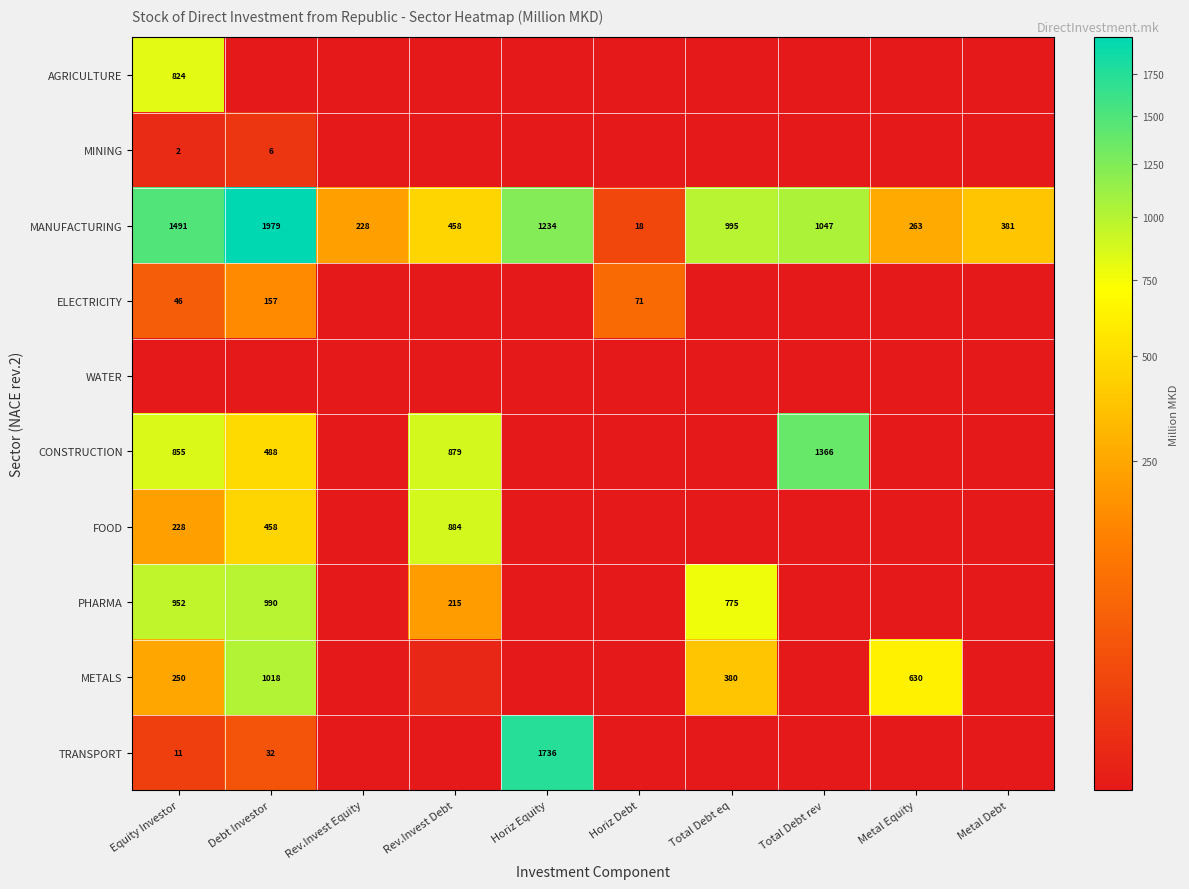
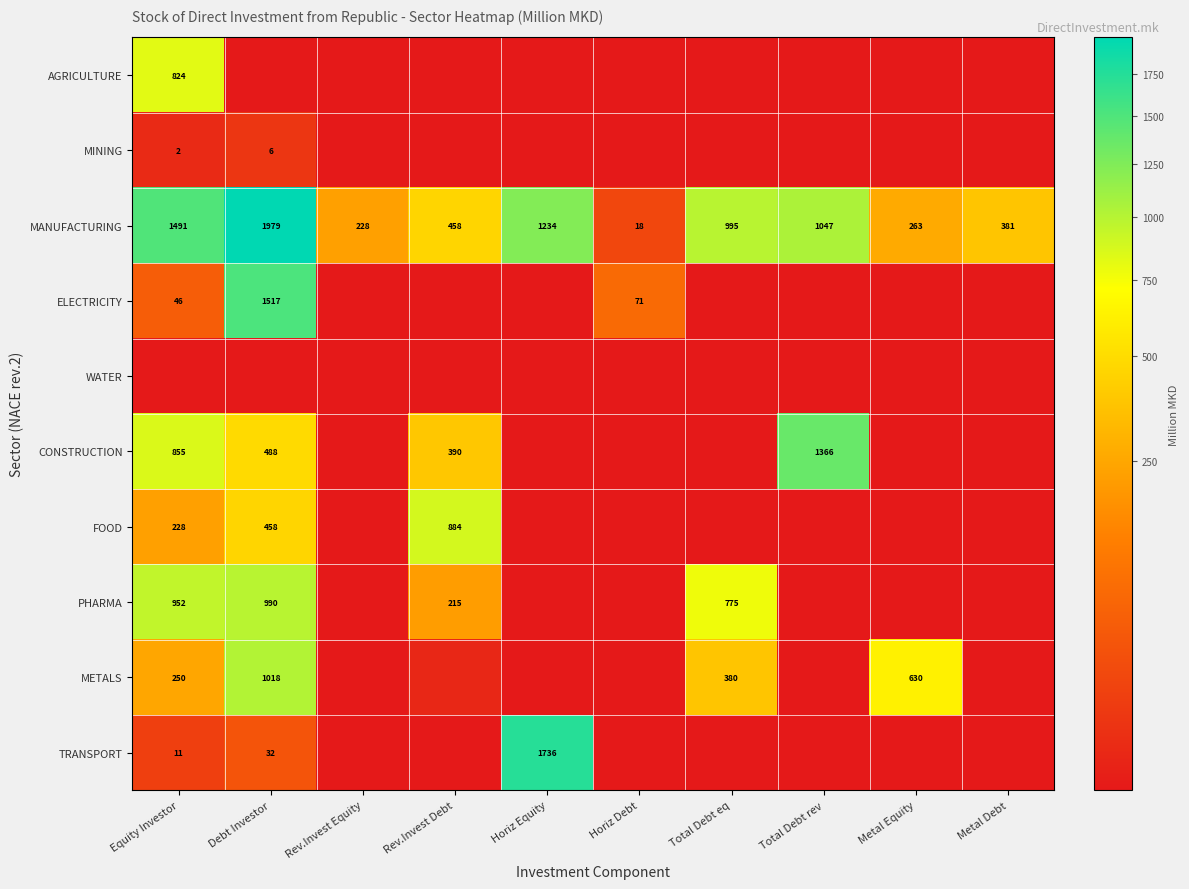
  {
    "AGRICULTURE": {
      "Equity Investor": 824
    },
    "MINING": {
      "Equity Investor": 2,
      "Debt Investor": 6
    },
    "MANUFACTURING": {
      "Equity Investor": 1491,
      "Debt Investor": 1979,
      "Rev.Invest Equity": 228,
      "Rev.Invest Debt": 458,
      "Horiz Equity": 1234,
      "Horiz Debt": 18,
      "Total Debt eq": 995,
      "Total Debt rev": 1047,
      "Metal Equity": 263,
      "Metal Debt": 381
    },
    "ELECTRICITY": {
      "Equity Investor": 46,
-     "Debt Investor": 157,
+     "Debt Investor": 1517,
      "Horiz Debt": 71
    },
    "CONSTRUCTION": {
      "Equity Investor": 855,
      "Debt Investor": 488,
-     "Rev.Invest Debt": 879,
+     "Rev.Invest Debt": 390,
      "Total Debt rev": 1366
    },
    "FOOD": {
      "Equity Investor": 228,
      "Debt Investor": 458,
      "Rev.Invest Debt": 884
    },
    "PHARMA": {
      "Equity Investor": 952,
      "Debt Investor": 990,
      "Rev.Invest Debt": 215,
      "Total Debt eq": 775
    },
    "METALS": {
      "Equity Investor": 250,
      "Debt Investor": 1018,
      "Total Debt eq": 380,
      "Metal Equity": 630
    },
    "TRANSPORT": {
      "Equity Investor": 11,
      "Debt Investor": 32,
      "Horiz Equity": 1736
    }
  }
